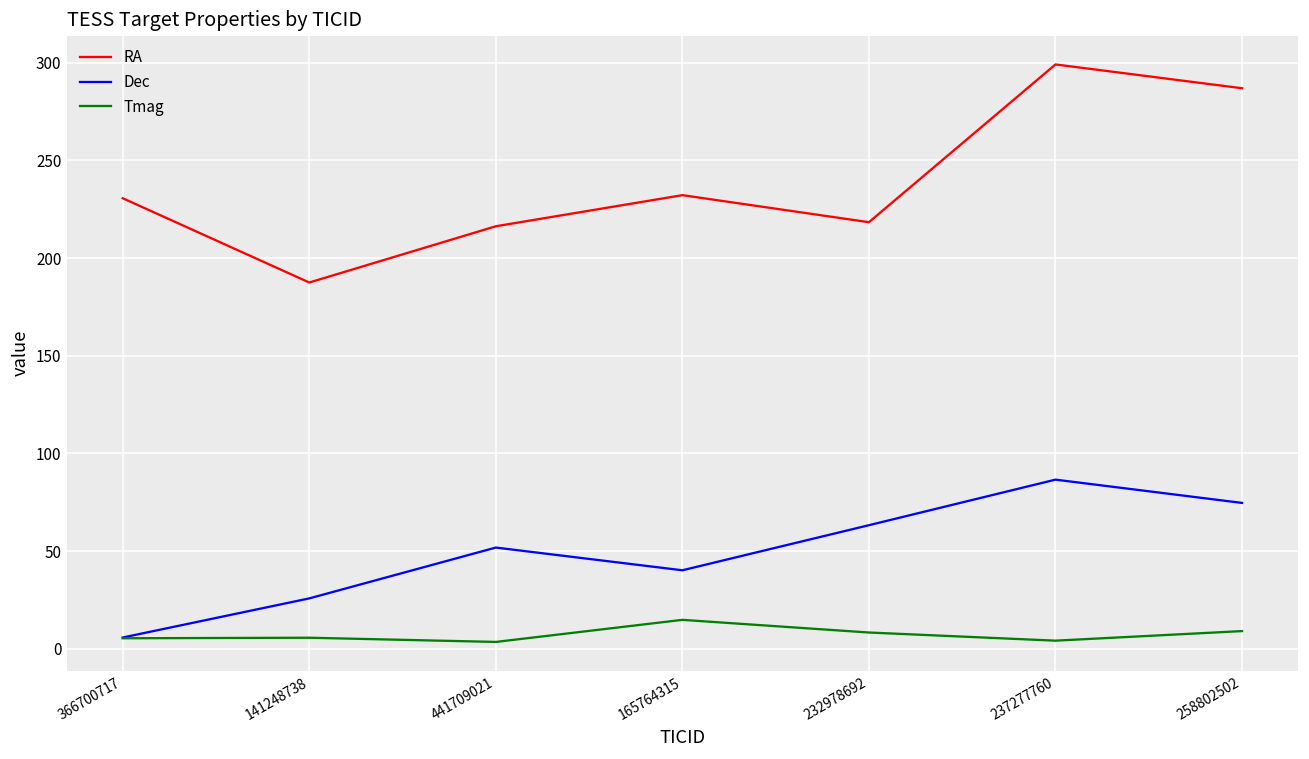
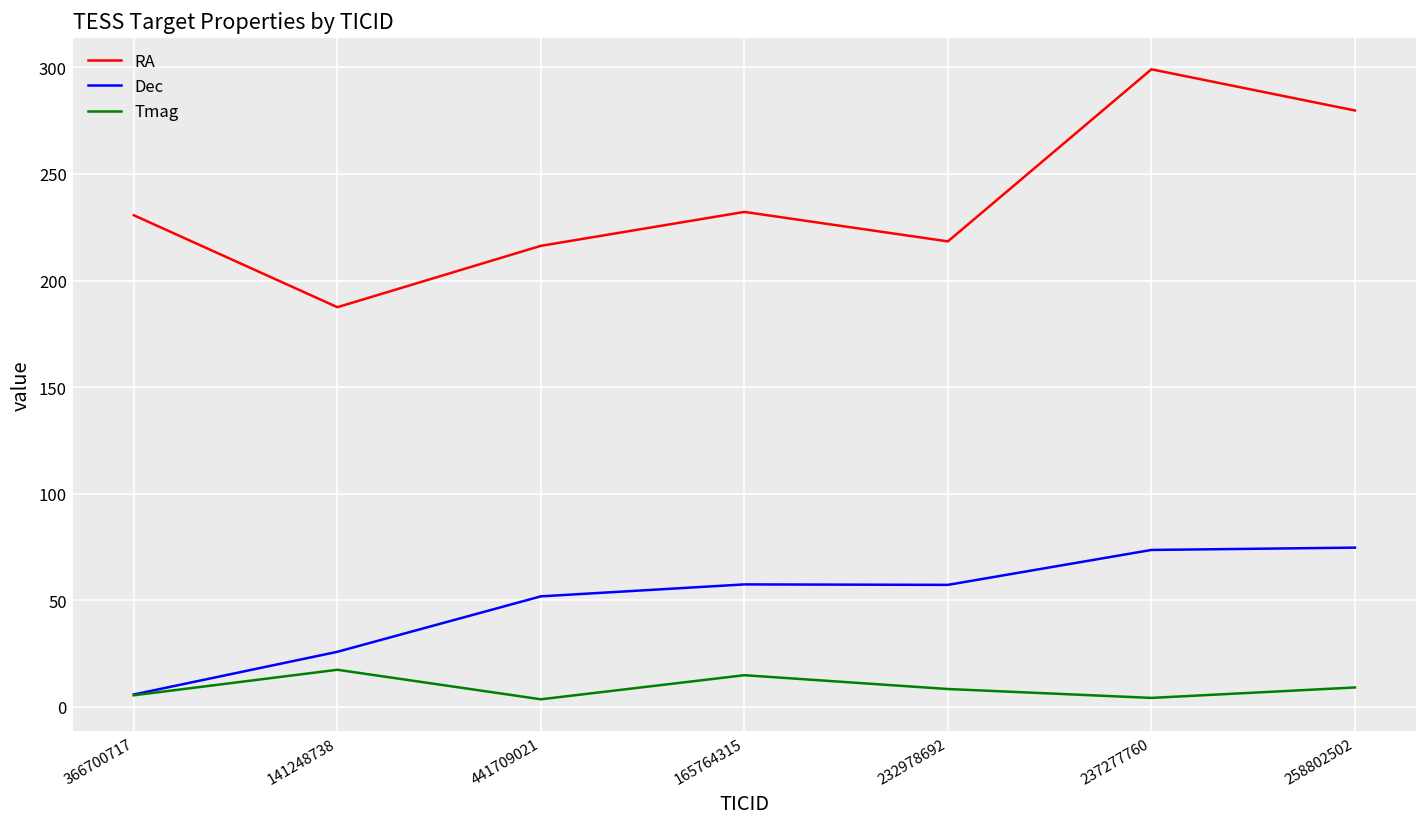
  {
    "RA": {
      "366700717": 231,
      "141248738": 188,
      "441709021": 216,
      "165764315": 232,
      "232978692": 218,
      "237277760": 299,
-     "258802502": 287
+     "258802502": 280
    },
    "Dec": {
      "141248738": 26,
      "441709021": 52,
-     "165764315": 40,
-     "232978692": 63,
-     "237277760": 87,
+     "165764315": 57,
+     "232978692": 57,
+     "237277760": 74,
      "258802502": 75
    },
    "Tmag": {
-     "141248738": 6,
+     "141248738": 17,
      "441709021": 4,
      "165764315": 15,
      "232978692": 8,
      "237277760": 4,
      "258802502": 9
    }
  }
